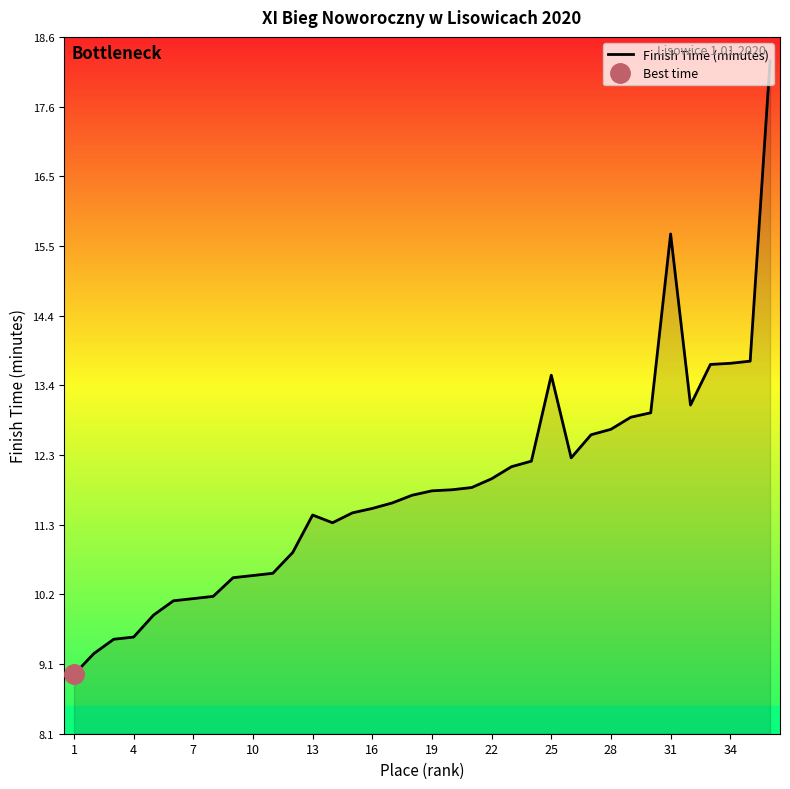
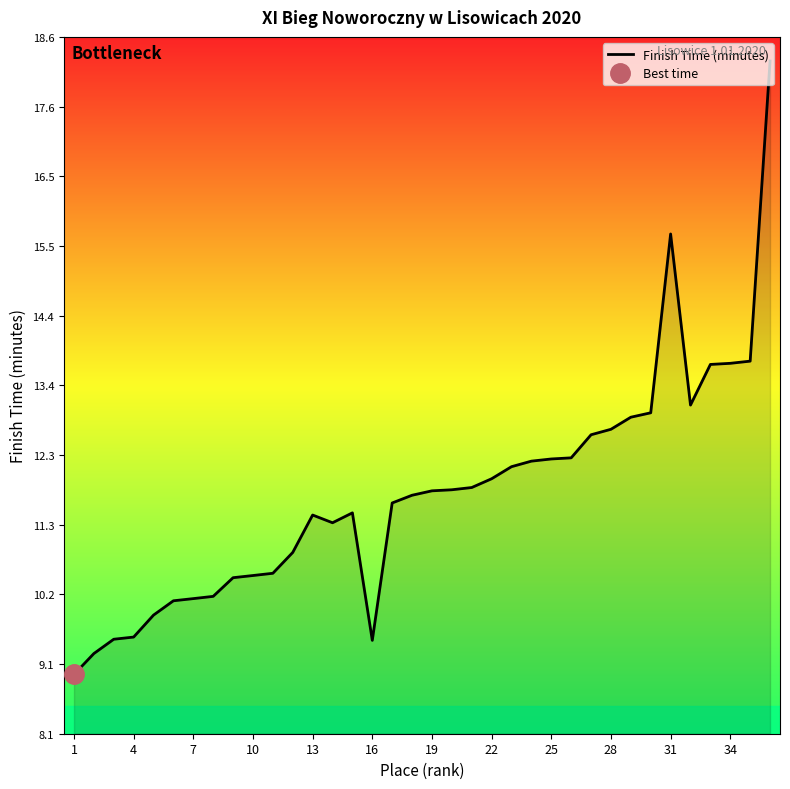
  {
    "Finish Time (minutes)": {
      "4": 9.6,
      "7": 10.1,
      "10": 10.5,
      "13": 11.4,
-     "16": 11.5,
+     "16": 9.5,
      "19": 11.8,
      "22": 12.0,
-     "25": 13.5,
+     "25": 12.3,
      "28": 12.7,
      "31": 15.7,
      "34": 13.7
    }
  }
